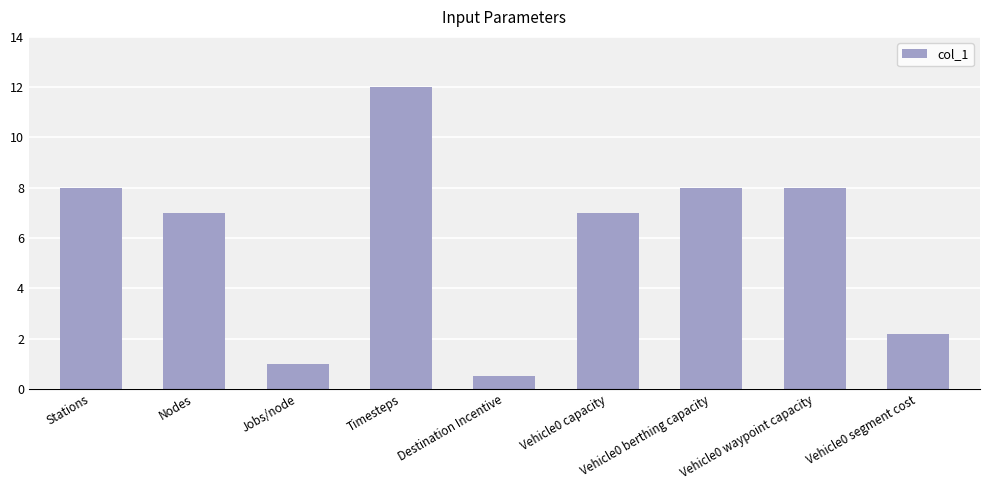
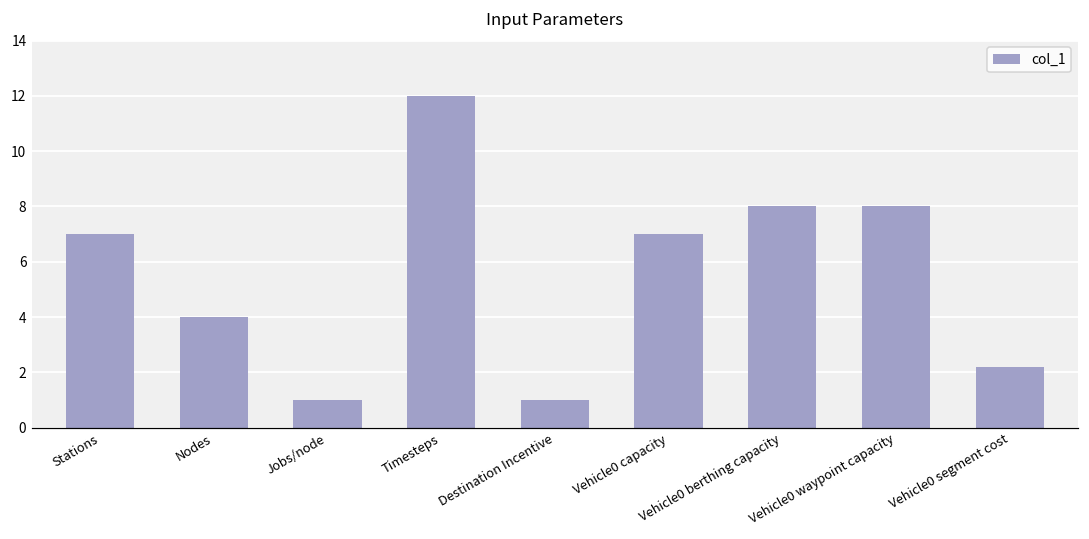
  {
-   "Stations": 8,
-   "Nodes": 7,
+   "Stations": 7,
+   "Nodes": 4,
    "Jobs/node": 1.0,
    "Timesteps": 12.0,
-   "Destination Incentive": 0.5,
+   "Destination Incentive": 1.0,
    "Vehicle0 capacity": 7.0,
    "Vehicle0 berthing capacity": 8.0,
    "Vehicle0 waypoint capacity": 8.0,
    "Vehicle0 segment cost": 2.2
  }
